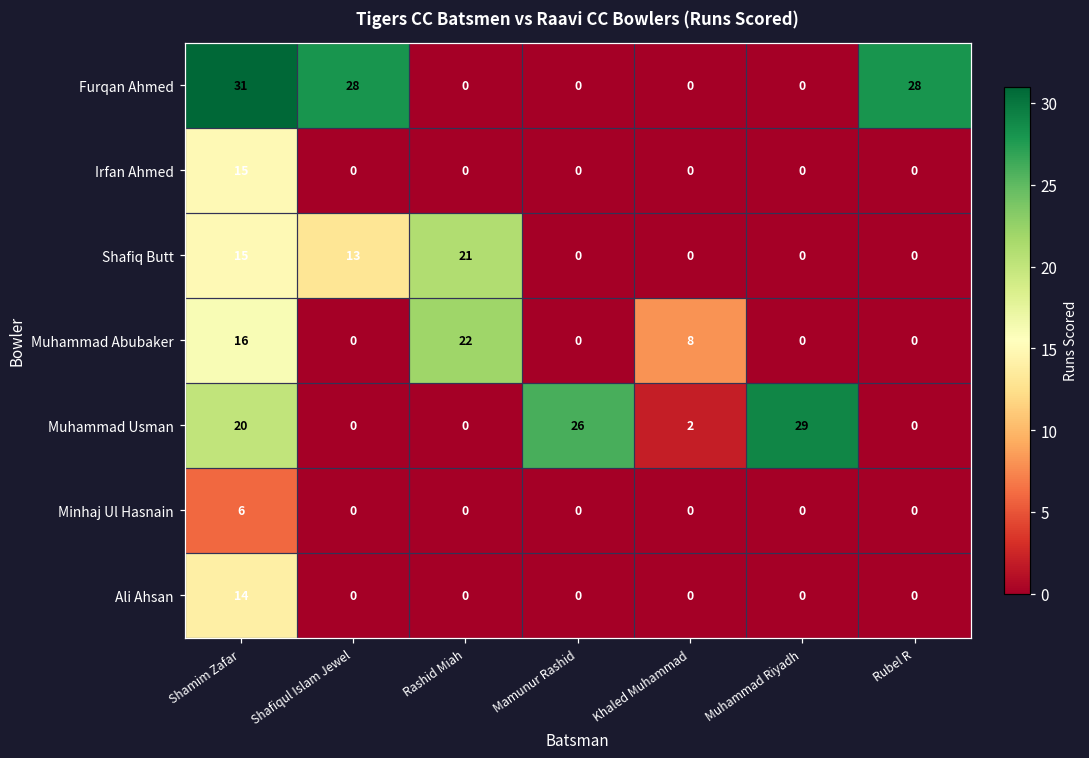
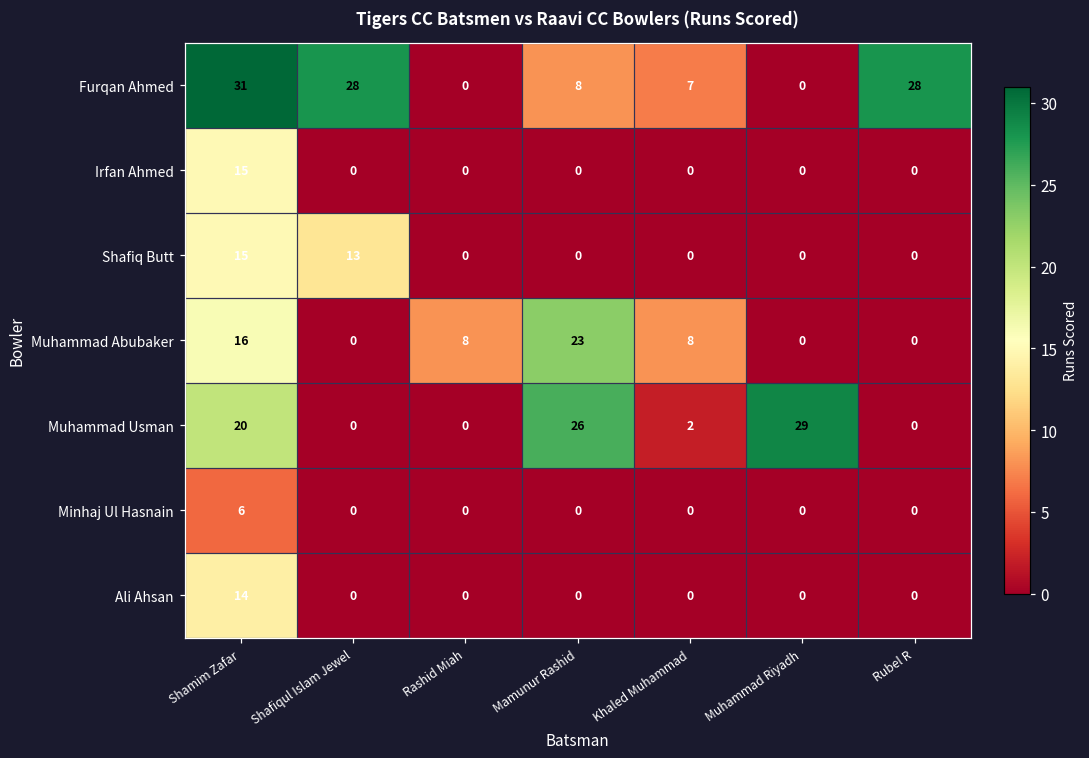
  {
    "Furqan Ahmed": {
      "Shamim Zafar": 31,
      "Shafiqul Islam Jewel": 28,
      "Rashid Miah": 0,
-     "Mamunur Rashid": 0,
-     "Khaled Muhammad": 0,
+     "Mamunur Rashid": 8,
+     "Khaled Muhammad": 7,
      "Muhammad Riyadh": 0,
      "Rubel R": 28
    },
    "Irfan Ahmed": {
      "Shamim Zafar": 15,
      "Shafiqul Islam Jewel": 0,
      "Rashid Miah": 0,
      "Mamunur Rashid": 0,
      "Khaled Muhammad": 0,
      "Muhammad Riyadh": 0,
      "Rubel R": 0
    },
    "Shafiq Butt": {
      "Shamim Zafar": 15,
      "Shafiqul Islam Jewel": 13,
-     "Rashid Miah": 21,
+     "Rashid Miah": 0,
      "Mamunur Rashid": 0,
      "Khaled Muhammad": 0,
      "Muhammad Riyadh": 0,
      "Rubel R": 0
    },
    "Muhammad Abubaker": {
      "Shamim Zafar": 16,
      "Shafiqul Islam Jewel": 0,
-     "Rashid Miah": 22,
-     "Mamunur Rashid": 0,
+     "Rashid Miah": 8,
+     "Mamunur Rashid": 23,
      "Khaled Muhammad": 8,
      "Muhammad Riyadh": 0,
      "Rubel R": 0
    },
    "Muhammad Usman": {
      "Shamim Zafar": 20,
      "Shafiqul Islam Jewel": 0,
      "Rashid Miah": 0,
      "Mamunur Rashid": 26,
      "Khaled Muhammad": 2,
      "Muhammad Riyadh": 29,
      "Rubel R": 0
    },
    "Minhaj Ul Hasnain": {
      "Shamim Zafar": 6,
      "Shafiqul Islam Jewel": 0,
      "Rashid Miah": 0,
      "Mamunur Rashid": 0,
      "Khaled Muhammad": 0,
      "Muhammad Riyadh": 0,
      "Rubel R": 0
    },
    "Ali Ahsan": {
      "Shamim Zafar": 14,
      "Shafiqul Islam Jewel": 0,
      "Rashid Miah": 0,
      "Mamunur Rashid": 0,
      "Khaled Muhammad": 0,
      "Muhammad Riyadh": 0,
      "Rubel R": 0
    }
  }
